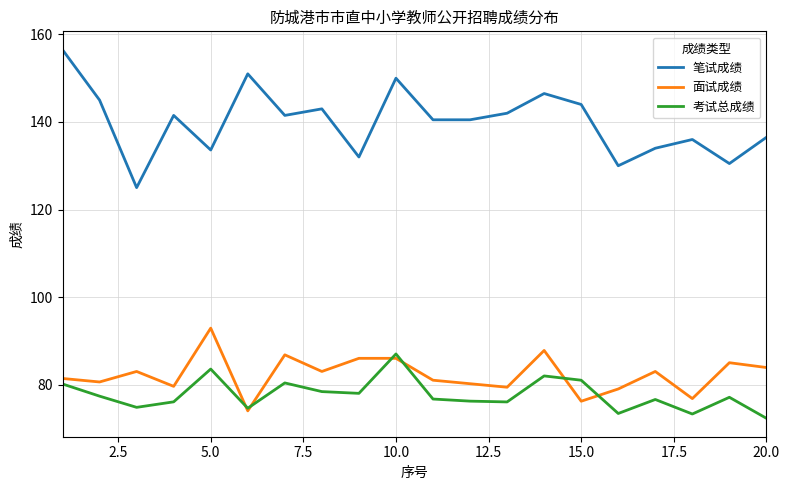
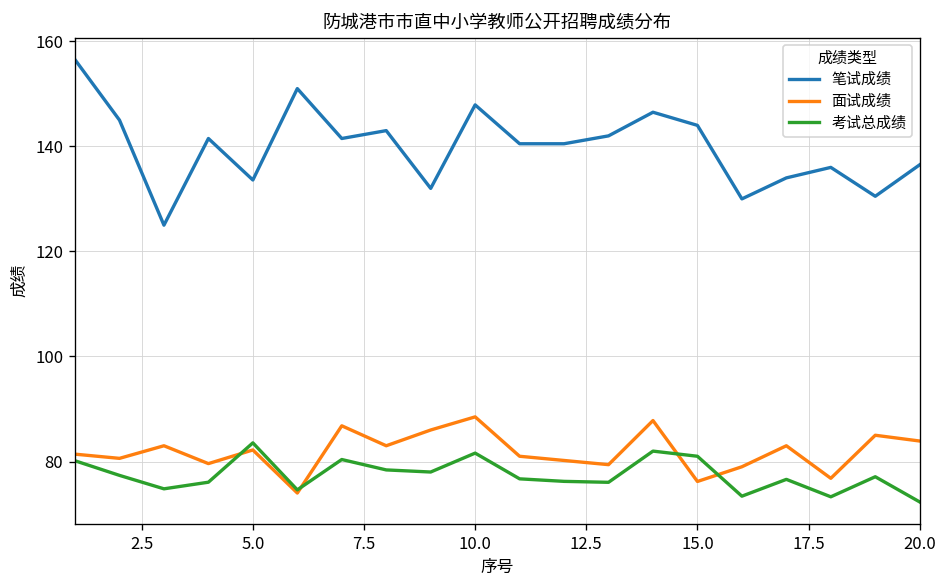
  {
    "笔试成绩": {
      "5.0": 134,
-     "10.0": 150,
+     "10.0": 148,
      "15.0": 144,
      "20.0": 137
    },
    "面试成绩": {
-     "5.0": 93,
-     "10.0": 86,
+     "5.0": 82,
+     "10.0": 89,
      "15.0": 76,
      "20.0": 84
    },
    "考试总成绩": {
      "5.0": 84,
-     "10.0": 87,
+     "10.0": 82,
      "15.0": 81,
      "20.0": 72
    }
  }
